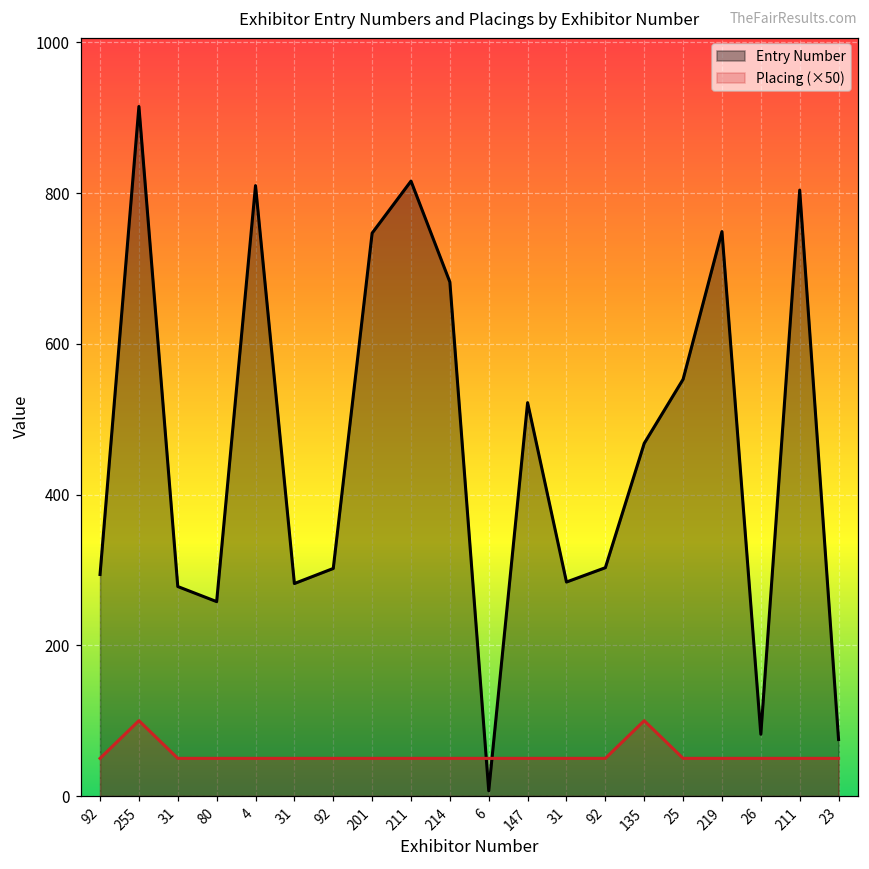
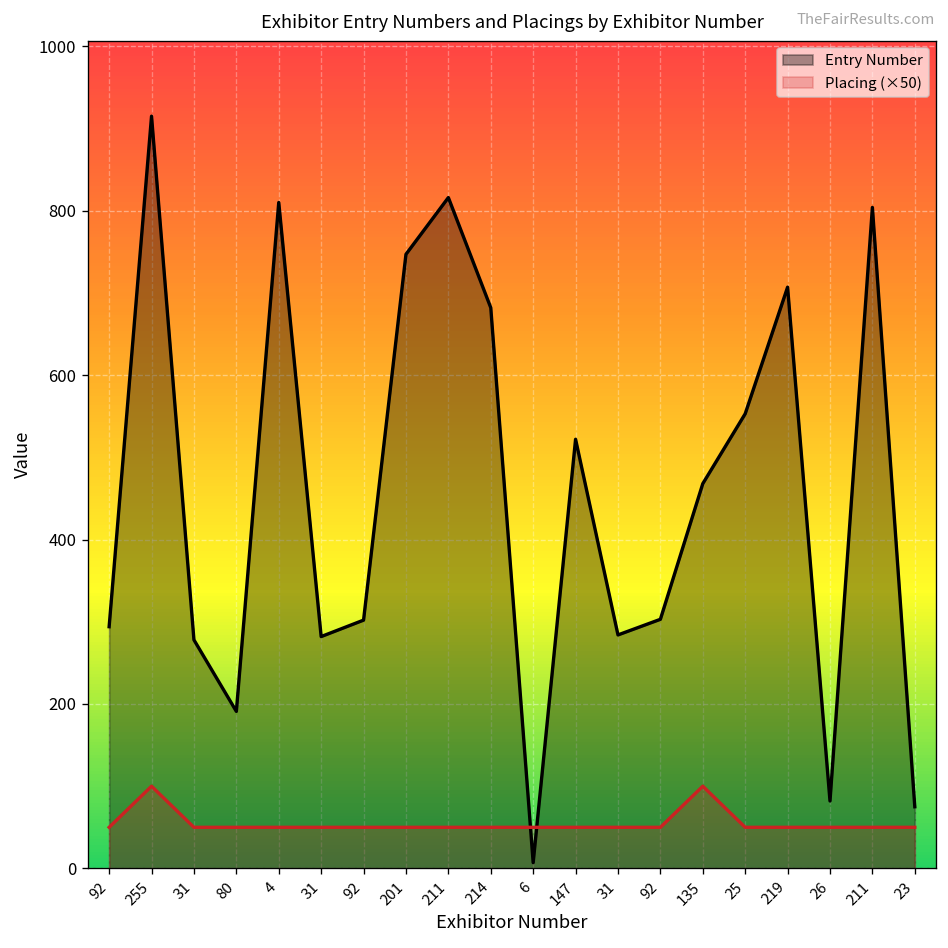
  {
    "Entry Number": {
      "255": 920,
-     "80": 260,
+     "80": 190,
      "4": 810,
      "201": 750,
      "214": 680,
      "6": 10,
      "147": 520,
      "135": 470,
      "25": 550,
-     "219": 750,
+     "219": 710,
      "26": 80,
      "23": 80
    },
    "Placing (×50)": {
      "255": 100,
      "80": 50,
      "4": 50,
      "201": 50,
      "214": 50,
      "6": 50,
      "147": 50,
      "135": 100,
      "25": 50,
      "219": 50,
      "26": 50,
      "23": 50
    }
  }
